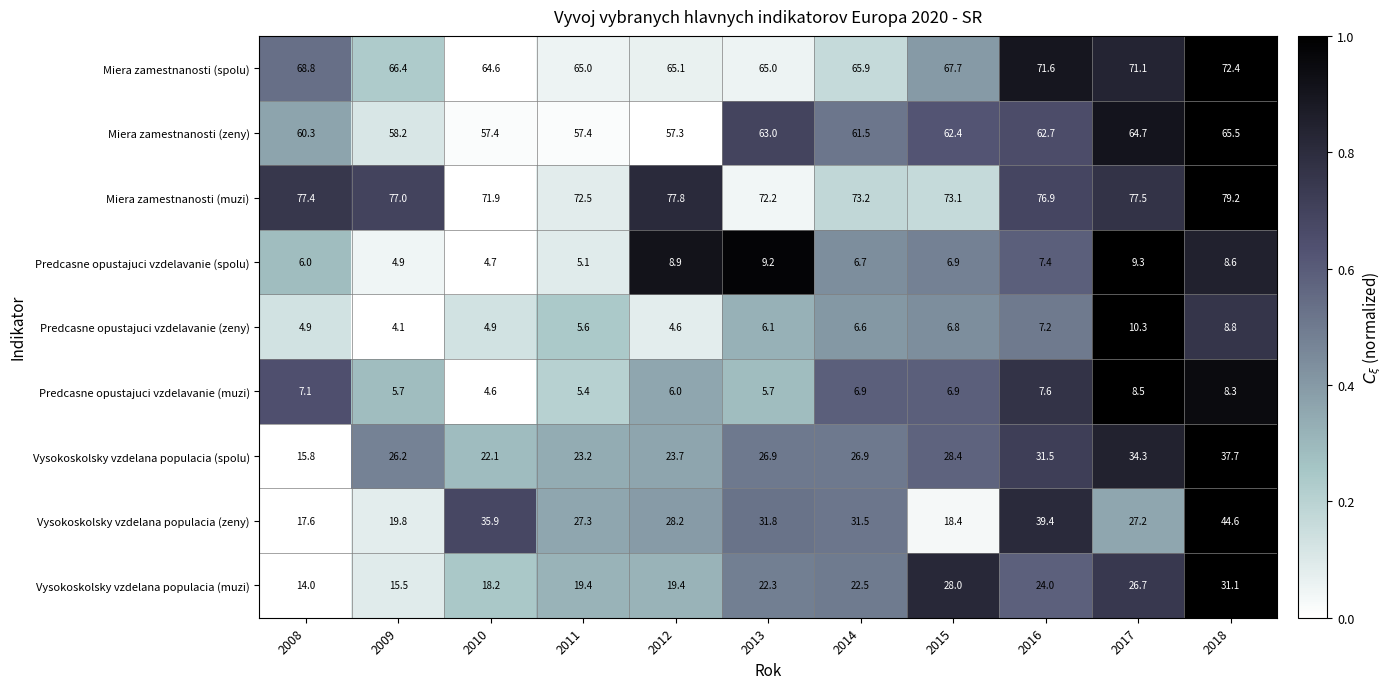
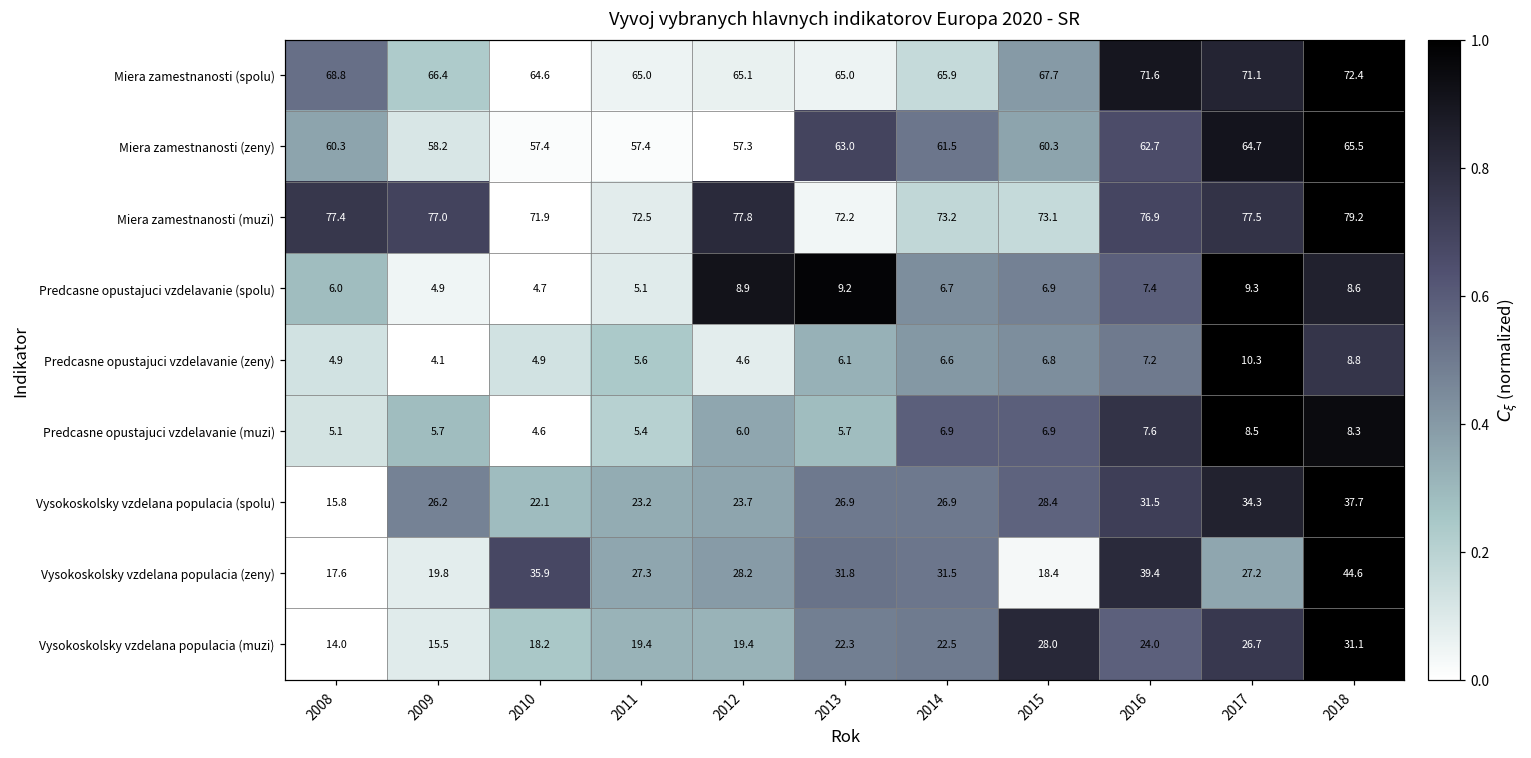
  {
    "Miera zamestnanosti (spolu)": {
      "2008": 68.8,
      "2009": 66.4,
      "2010": 64.6,
      "2011": 65.0,
      "2012": 65.1,
      "2013": 65.0,
      "2014": 65.9,
      "2015": 67.7,
      "2016": 71.6,
      "2017": 71.1,
      "2018": 72.4
    },
    "Miera zamestnanosti (zeny)": {
      "2008": 60.3,
      "2009": 58.2,
      "2010": 57.4,
      "2011": 57.4,
      "2012": 57.3,
      "2013": 63.0,
      "2014": 61.5,
-     "2015": 62.4,
+     "2015": 60.3,
      "2016": 62.7,
      "2017": 64.7,
      "2018": 65.5
    },
    "Miera zamestnanosti (muzi)": {
      "2008": 77.4,
      "2009": 77.0,
      "2010": 71.9,
      "2011": 72.5,
      "2012": 77.8,
      "2013": 72.2,
      "2014": 73.2,
      "2015": 73.1,
      "2016": 76.9,
      "2017": 77.5,
      "2018": 79.2
    },
    "Predcasne opustajuci vzdelavanie (spolu)": {
      "2008": 6.0,
      "2009": 4.9,
      "2010": 4.7,
      "2011": 5.1,
      "2012": 8.9,
      "2013": 9.2,
      "2014": 6.7,
      "2015": 6.9,
      "2016": 7.4,
      "2017": 9.3,
      "2018": 8.6
    },
    "Predcasne opustajuci vzdelavanie (zeny)": {
      "2008": 4.9,
      "2009": 4.1,
      "2010": 4.9,
      "2011": 5.6,
      "2012": 4.6,
      "2013": 6.1,
      "2014": 6.6,
      "2015": 6.8,
      "2016": 7.2,
      "2017": 10.3,
      "2018": 8.8
    },
    "Predcasne opustajuci vzdelavanie (muzi)": {
-     "2008": 7.1,
+     "2008": 5.1,
      "2009": 5.7,
      "2010": 4.6,
      "2011": 5.4,
      "2012": 6.0,
      "2013": 5.7,
      "2014": 6.9,
      "2015": 6.9,
      "2016": 7.6,
      "2017": 8.5,
      "2018": 8.3
    },
    "Vysokoskolsky vzdelana populacia (spolu)": {
      "2008": 15.8,
      "2009": 26.2,
      "2010": 22.1,
      "2011": 23.2,
      "2012": 23.7,
      "2013": 26.9,
      "2014": 26.9,
      "2015": 28.4,
      "2016": 31.5,
      "2017": 34.3,
      "2018": 37.7
    },
    "Vysokoskolsky vzdelana populacia (zeny)": {
      "2008": 17.6,
      "2009": 19.8,
      "2010": 35.9,
      "2011": 27.3,
      "2012": 28.2,
      "2013": 31.8,
      "2014": 31.5,
      "2015": 18.4,
      "2016": 39.4,
      "2017": 27.2,
      "2018": 44.6
    },
    "Vysokoskolsky vzdelana populacia (muzi)": {
      "2008": 14.0,
      "2009": 15.5,
      "2010": 18.2,
      "2011": 19.4,
      "2012": 19.4,
      "2013": 22.3,
      "2014": 22.5,
      "2015": 28.0,
      "2016": 24.0,
      "2017": 26.7,
      "2018": 31.1
    }
  }
